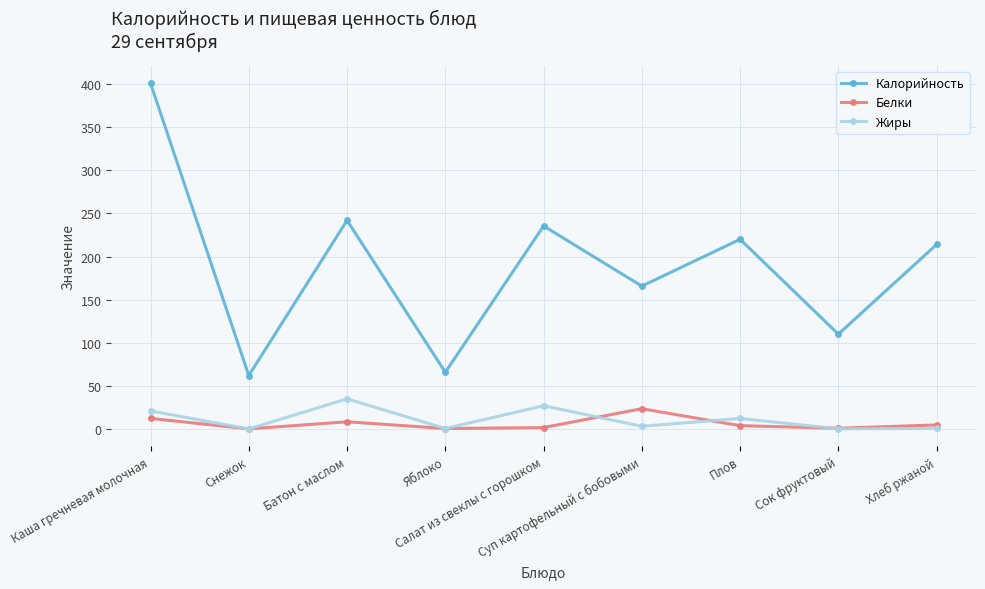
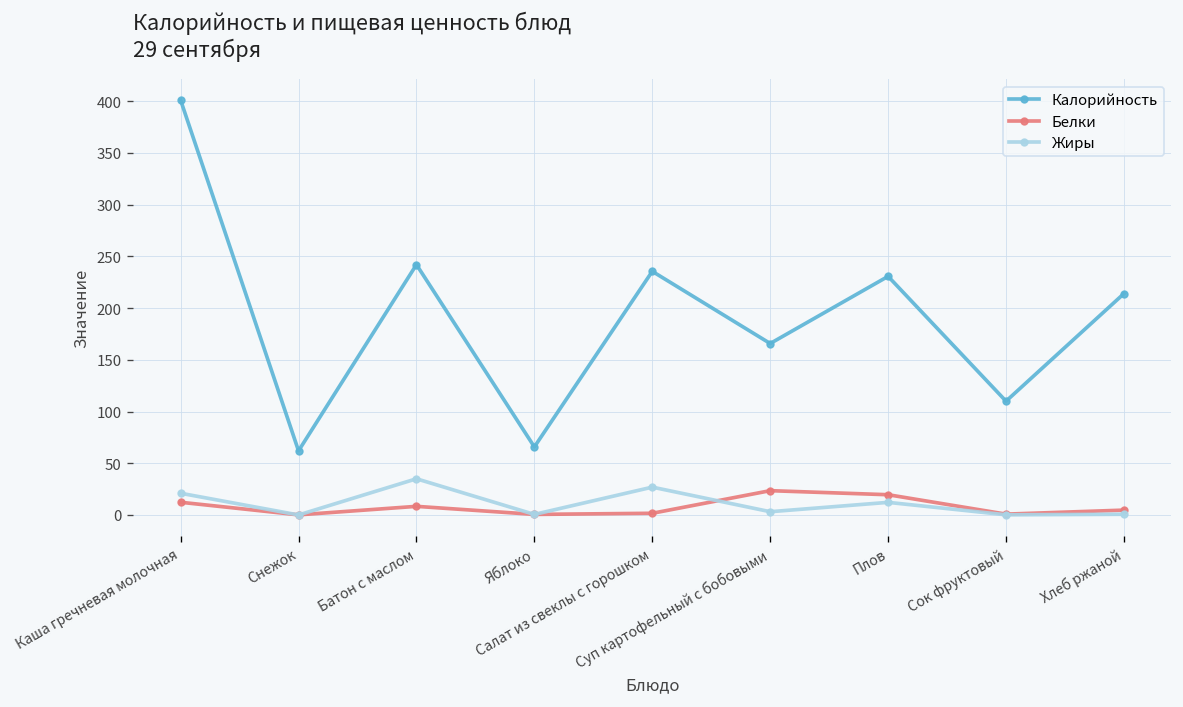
  {
    "Калорийность": {
      "Каша гречневая молочная": 400,
      "Снежок": 60,
      "Батон с маслом": 240,
      "Яблоко": 70,
      "Салат из свеклы с горошком": 240,
      "Суп картофельный с бобовыми": 170,
-     "Плов": 220,
+     "Плов": 230,
      "Сок фруктовый": 110,
      "Хлеб ржаной": 210
    },
    "Белки": {
      "Каша гречневая молочная": 10,
      "Батон с маслом": 10,
      "Салат из свеклы с горошком": 0,
      "Суп картофельный с бобовыми": 20,
-     "Плов": 0,
+     "Плов": 20,
      "Хлеб ржаной": 0
    },
    "Жиры": {
      "Каша гречневая молочная": 20,
      "Батон с маслом": 40,
      "Салат из свеклы с горошком": 30,
      "Суп картофельный с бобовыми": 0,
      "Плов": 10,
      "Хлеб ржаной": 0
    }
  }
